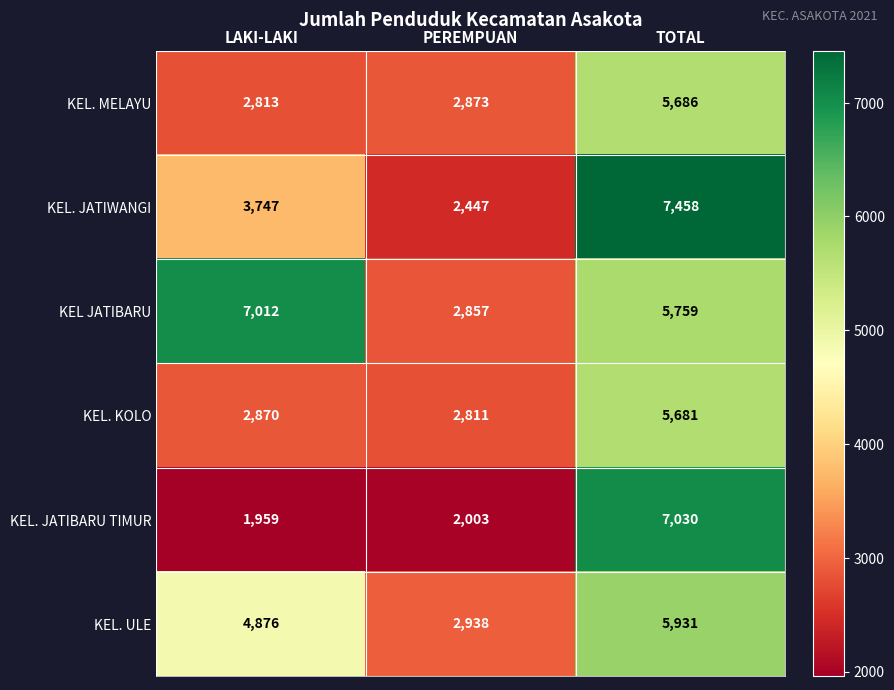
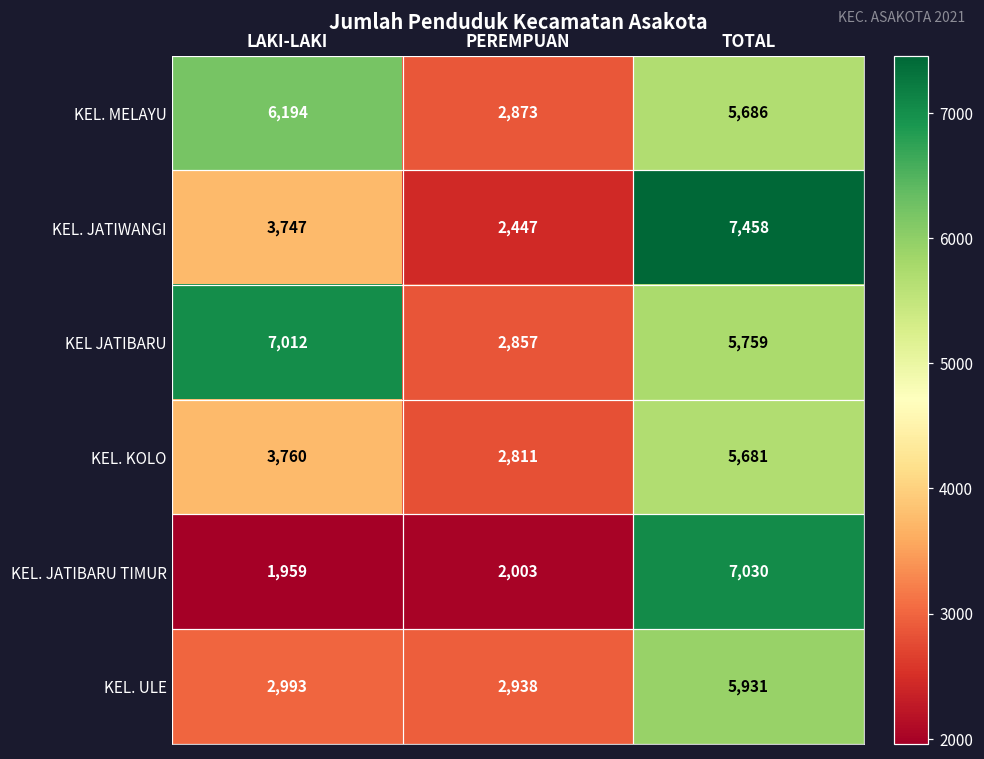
  {
    "KEL. MELAYU": {
-     "LAKI-LAKI": "2,813",
+     "LAKI-LAKI": "6,194",
      "PEREMPUAN": "2,873",
      "TOTAL": "5,686"
    },
    "KEL. JATIWANGI": {
      "LAKI-LAKI": "3,747",
      "PEREMPUAN": "2,447",
      "TOTAL": "7,458"
    },
    "KEL JATIBARU": {
      "LAKI-LAKI": "7,012",
      "PEREMPUAN": "2,857",
      "TOTAL": "5,759"
    },
    "KEL. KOLO": {
-     "LAKI-LAKI": "2,870",
+     "LAKI-LAKI": "3,760",
      "PEREMPUAN": "2,811",
      "TOTAL": "5,681"
    },
    "KEL. JATIBARU TIMUR": {
      "LAKI-LAKI": "1,959",
      "PEREMPUAN": "2,003",
      "TOTAL": "7,030"
    },
    "KEL. ULE": {
-     "LAKI-LAKI": "4,876",
+     "LAKI-LAKI": "2,993",
      "PEREMPUAN": "2,938",
      "TOTAL": "5,931"
    }
  }
